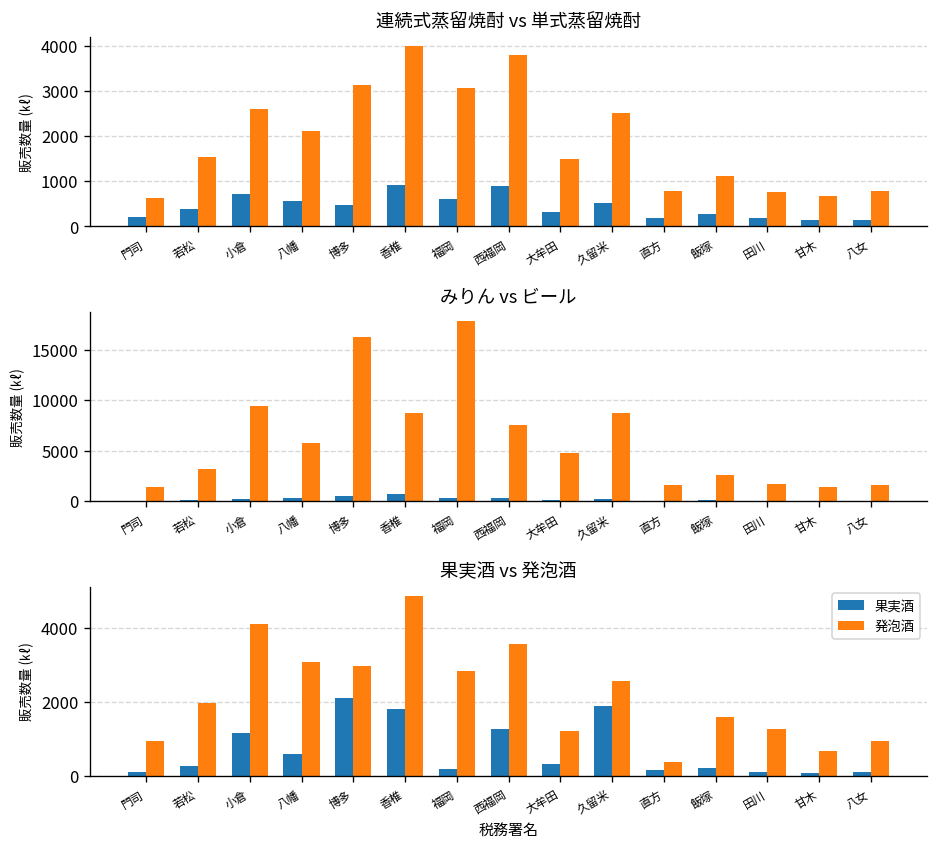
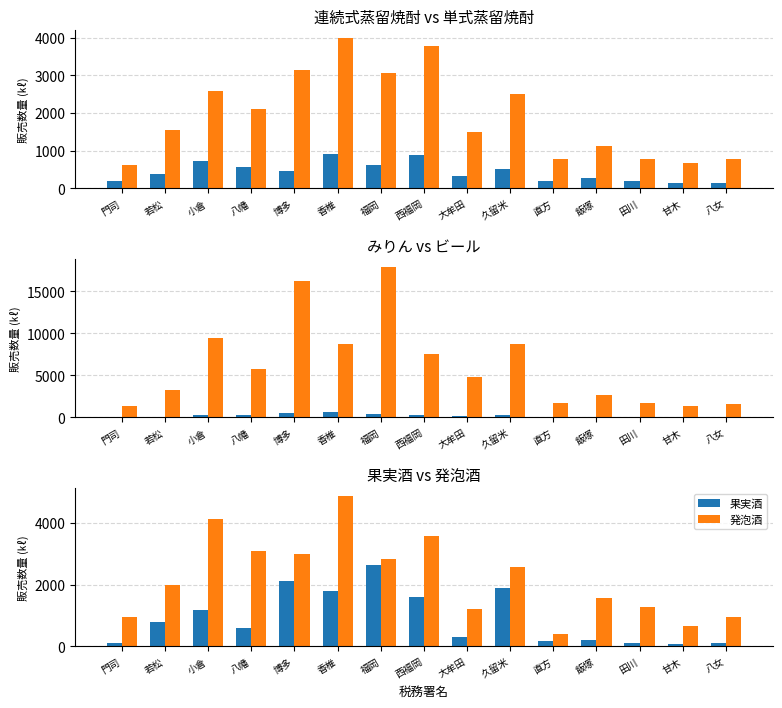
  {
    "果実酒 vs 発泡酒": {
      "果実酒": {
        "門司": 100,
-       "若松": 300,
+       "若松": 800,
        "小倉": 1200,
        "八幡": 600,
        "博多": 2100,
        "香椎": 1800,
-       "福岡": 200,
-       "西福岡": 1300,
+       "福岡": 2600,
+       "西福岡": 1600,
        "大牟田": 300,
        "久留米": 1900,
        "直方": 200,
        "飯塚": 200,
        "田川": 100,
        "甘木": 100,
        "八女": 100
      },
      "発泡酒": {
        "門司": 1000,
        "若松": 2000,
        "小倉": 4100,
        "八幡": 3100,
        "博多": 3000,
        "香椎": 4900,
        "福岡": 2800,
        "西福岡": 3600,
        "大牟田": 1200,
        "久留米": 2600,
        "直方": 400,
        "飯塚": 1600,
        "田川": 1300,
        "甘木": 700,
        "八女": 900
      }
    }
  }
